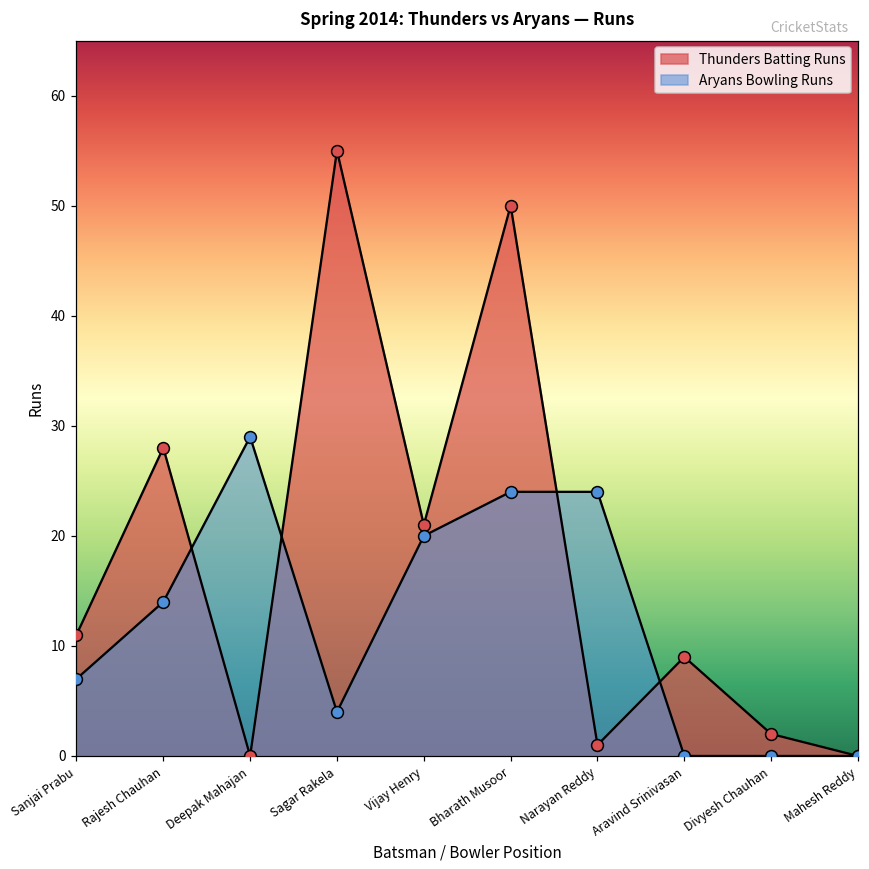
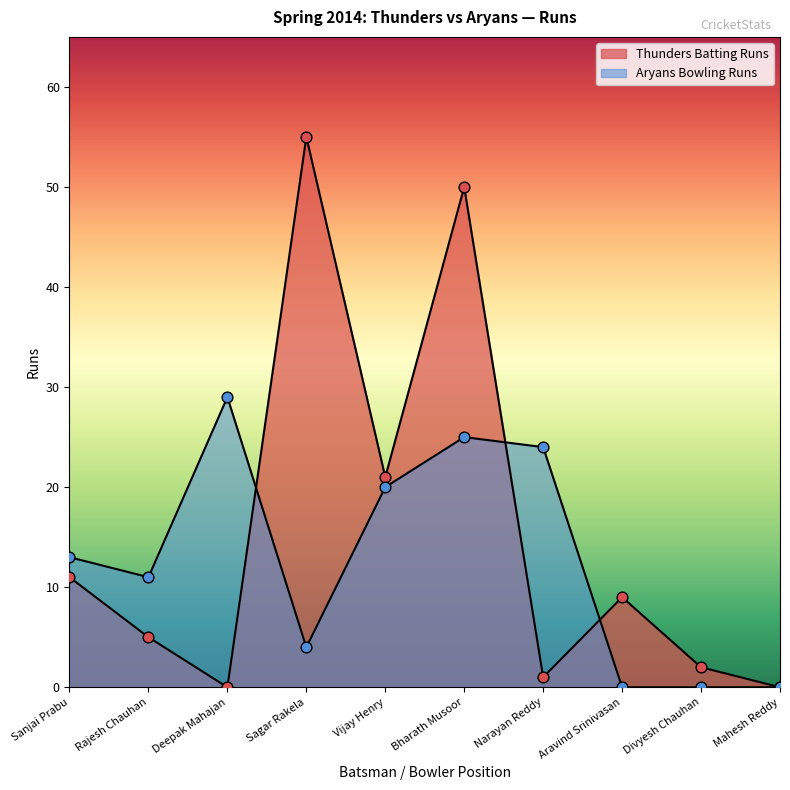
  {
    "Thunders Batting Runs": {
      "Sanjai Prabu": 11,
-     "Rajesh Chauhan": 28,
+     "Rajesh Chauhan": 5,
      "Deepak Mahajan": 0,
      "Sagar Rakela": 55,
      "Vijay Henry": 21,
      "Bharath Musoor": 50,
      "Narayan Reddy": 1,
      "Aravind Srinivasan": 9,
      "Divyesh Chauhan": 2
    },
    "Aryans Bowling Runs": {
-     "Sanjai Prabu": 7,
-     "Rajesh Chauhan": 14,
+     "Sanjai Prabu": 13,
+     "Rajesh Chauhan": 11,
      "Deepak Mahajan": 29,
      "Sagar Rakela": 4,
      "Vijay Henry": 20,
-     "Bharath Musoor": 24,
+     "Bharath Musoor": 25,
      "Narayan Reddy": 24,
      "Aravind Srinivasan": 0,
      "Divyesh Chauhan": 0
    }
  }
